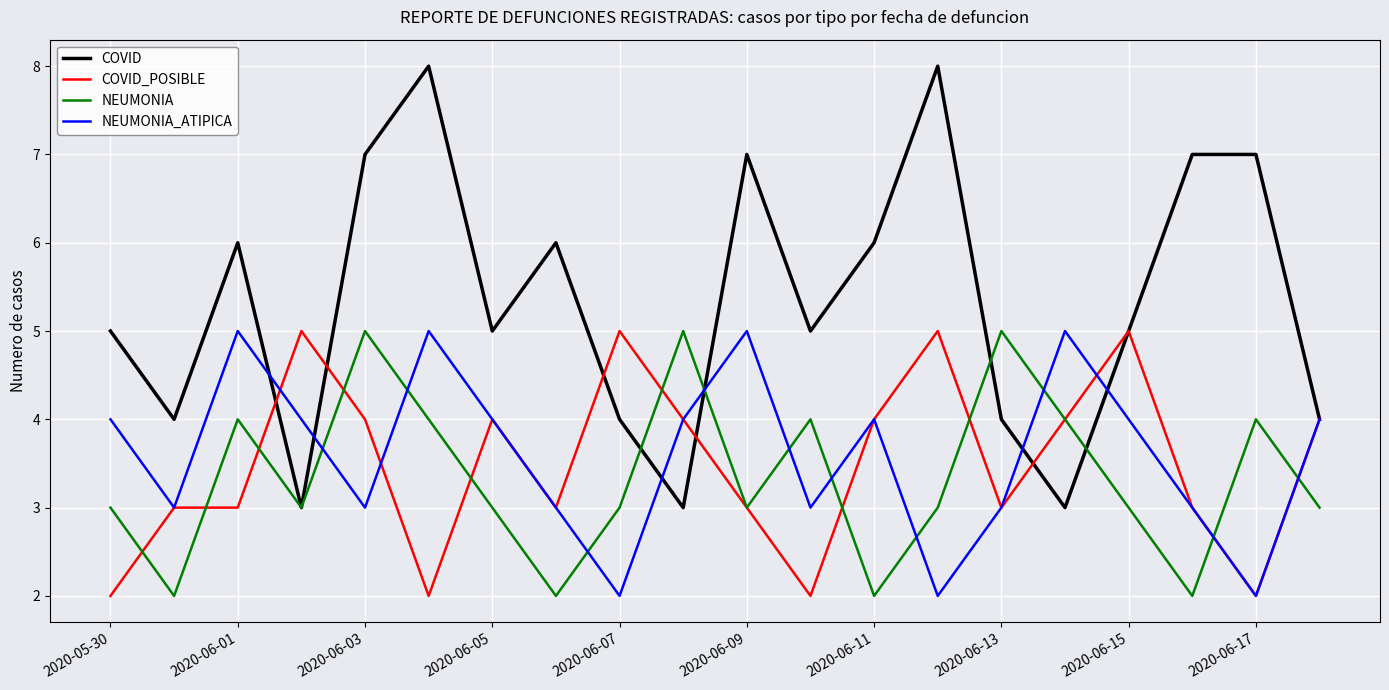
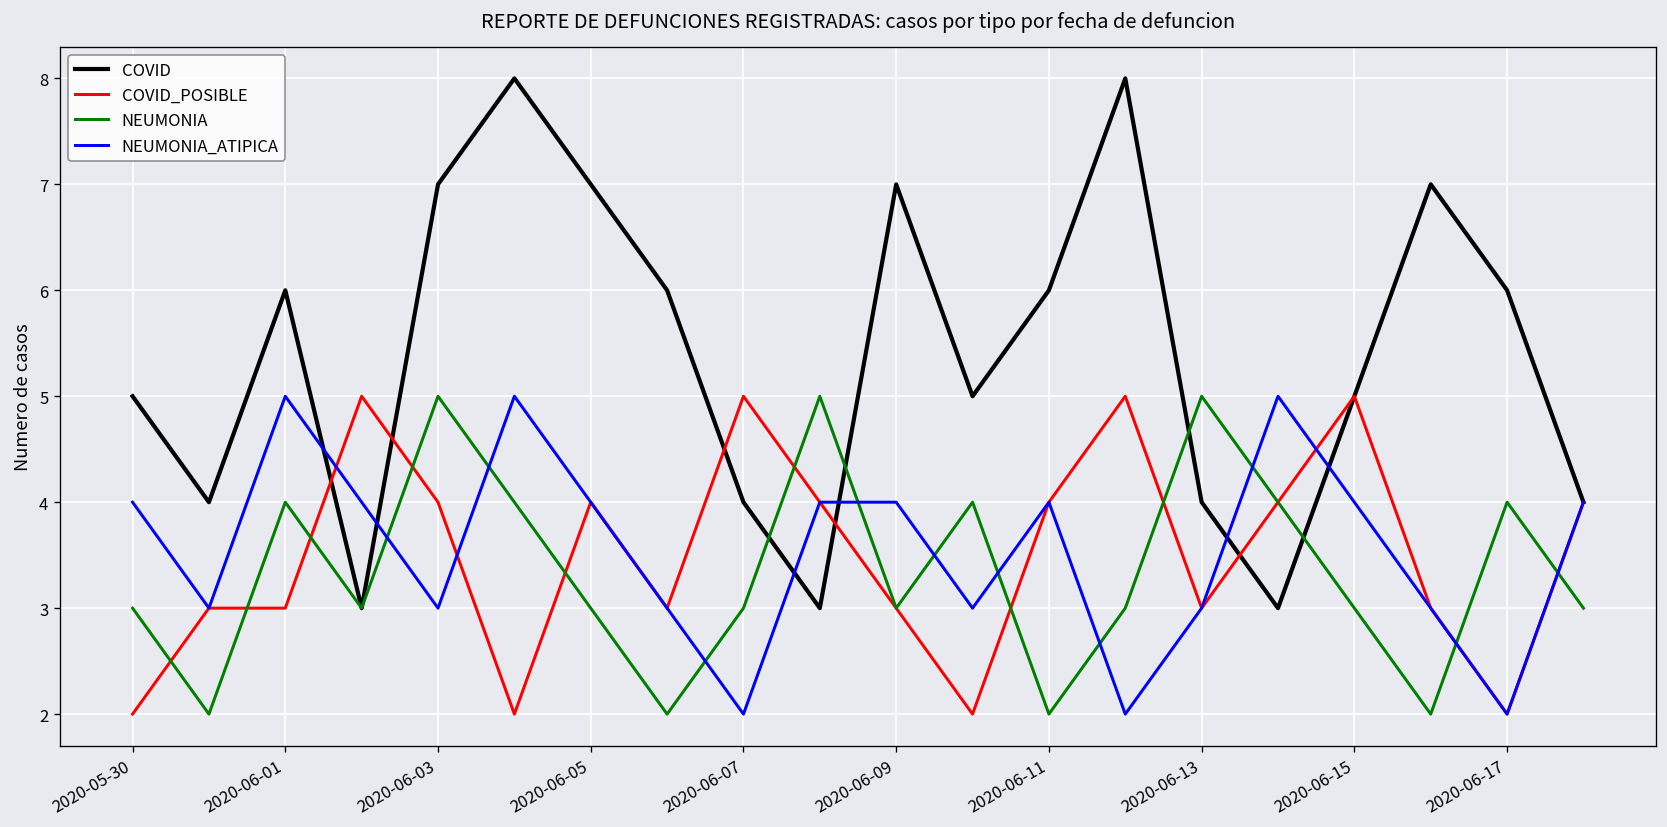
  {
    "COVID": {
      "2020-05-30": 5,
      "2020-06-01": 6,
      "2020-06-03": 7,
-     "2020-06-05": 5,
+     "2020-06-05": 7,
      "2020-06-07": 4,
      "2020-06-09": 7,
      "2020-06-11": 6,
      "2020-06-13": 4,
-     "2020-06-17": 7
+     "2020-06-17": 6
    },
    "COVID_POSIBLE": {
      "2020-05-30": 2,
      "2020-06-01": 3,
      "2020-06-03": 4,
      "2020-06-07": 5
    },
    "NEUMONIA": {
      "2020-05-30": 3,
      "2020-06-01": 4,
      "2020-06-03": 5,
      "2020-06-05": 3,
      "2020-06-07": 3,
      "2020-06-11": 2,
      "2020-06-13": 5,
      "2020-06-15": 3,
      "2020-06-17": 4
    },
    "NEUMONIA_ATIPICA": {
      "2020-05-30": 4,
      "2020-06-01": 5,
      "2020-06-03": 3,
      "2020-06-07": 2,
-     "2020-06-09": 5,
+     "2020-06-09": 4,
      "2020-06-15": 4
    }
  }
